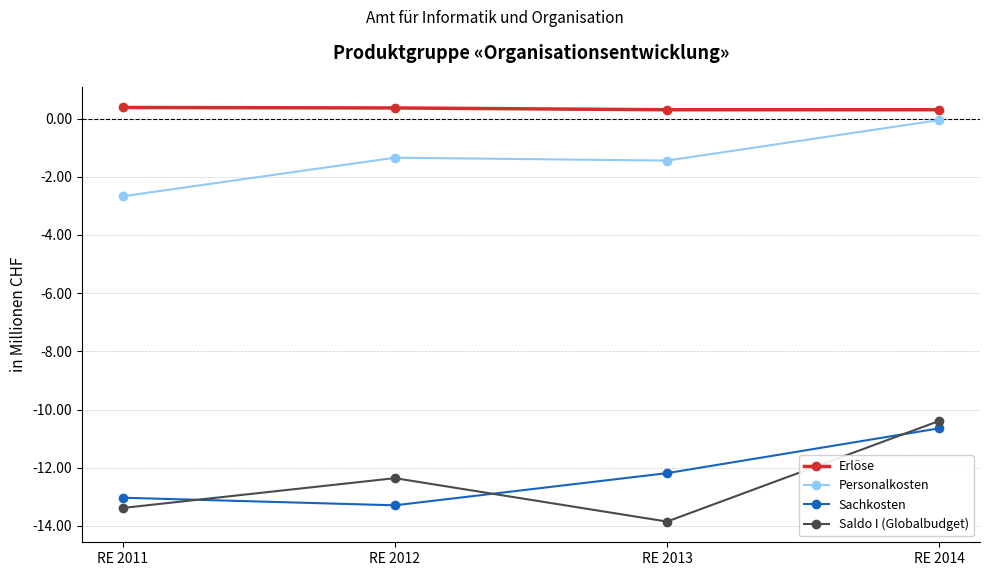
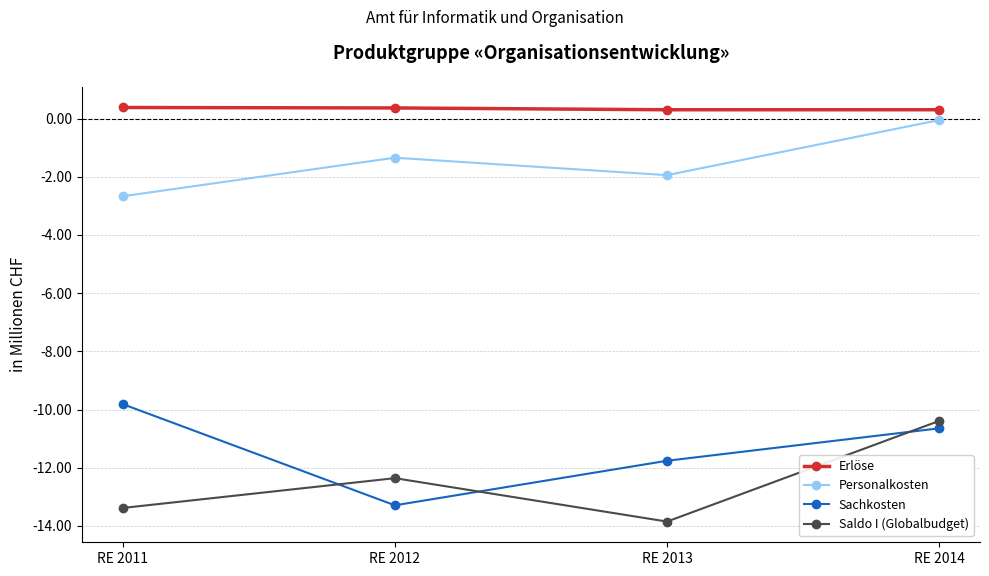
  {
    "Erlöse": {
      "RE 2011": 0.4,
      "RE 2012": 0.4,
      "RE 2013": 0.3,
      "RE 2014": 0.3
    },
    "Personalkosten": {
      "RE 2011": -2.7,
      "RE 2012": -1.3,
-     "RE 2013": -1.4,
+     "RE 2013": -1.9,
      "RE 2014": -0.1
    },
    "Sachkosten": {
-     "RE 2011": -13.0,
+     "RE 2011": -9.8,
      "RE 2012": -13.3,
-     "RE 2013": -12.2,
+     "RE 2013": -11.8,
      "RE 2014": -10.6
    },
    "Saldo I (Globalbudget)": {
      "RE 2011": -13.4,
      "RE 2012": -12.4,
      "RE 2013": -13.8,
      "RE 2014": -10.4
    }
  }
